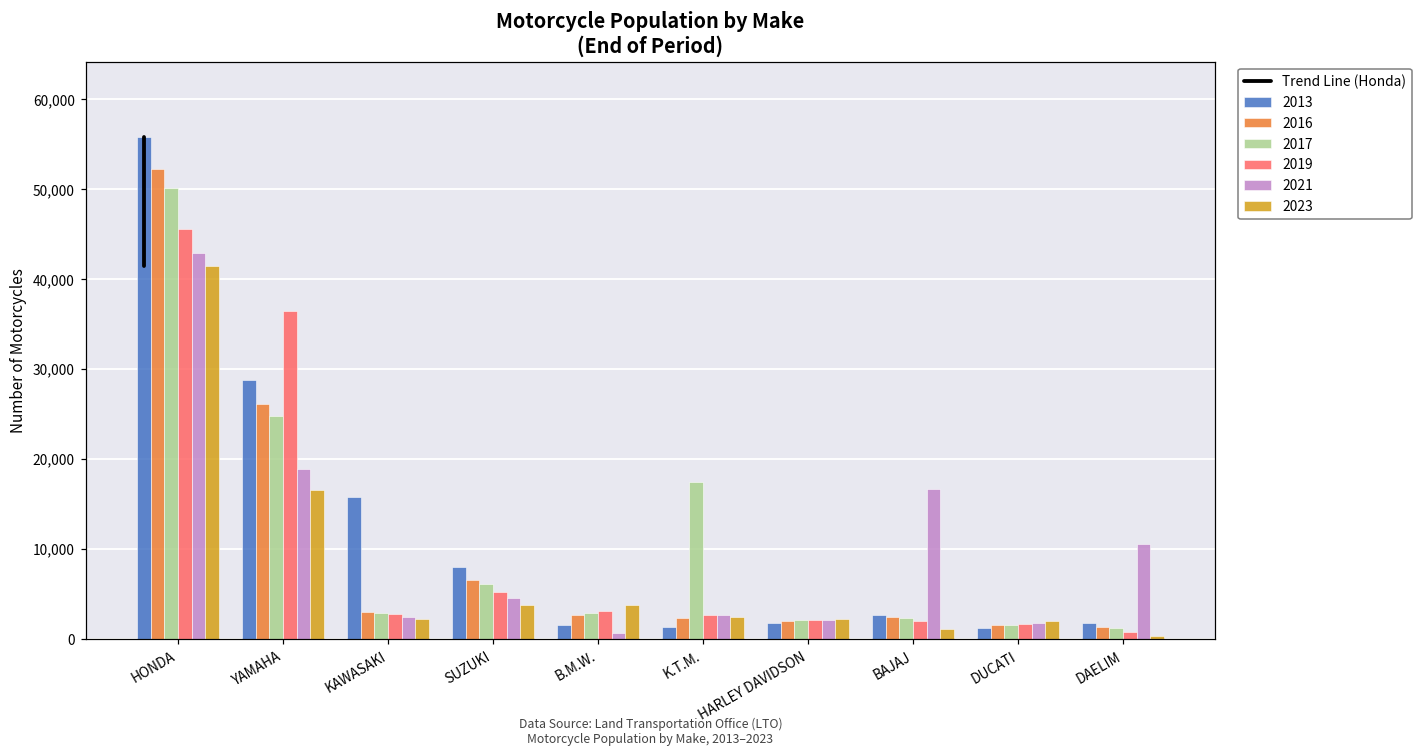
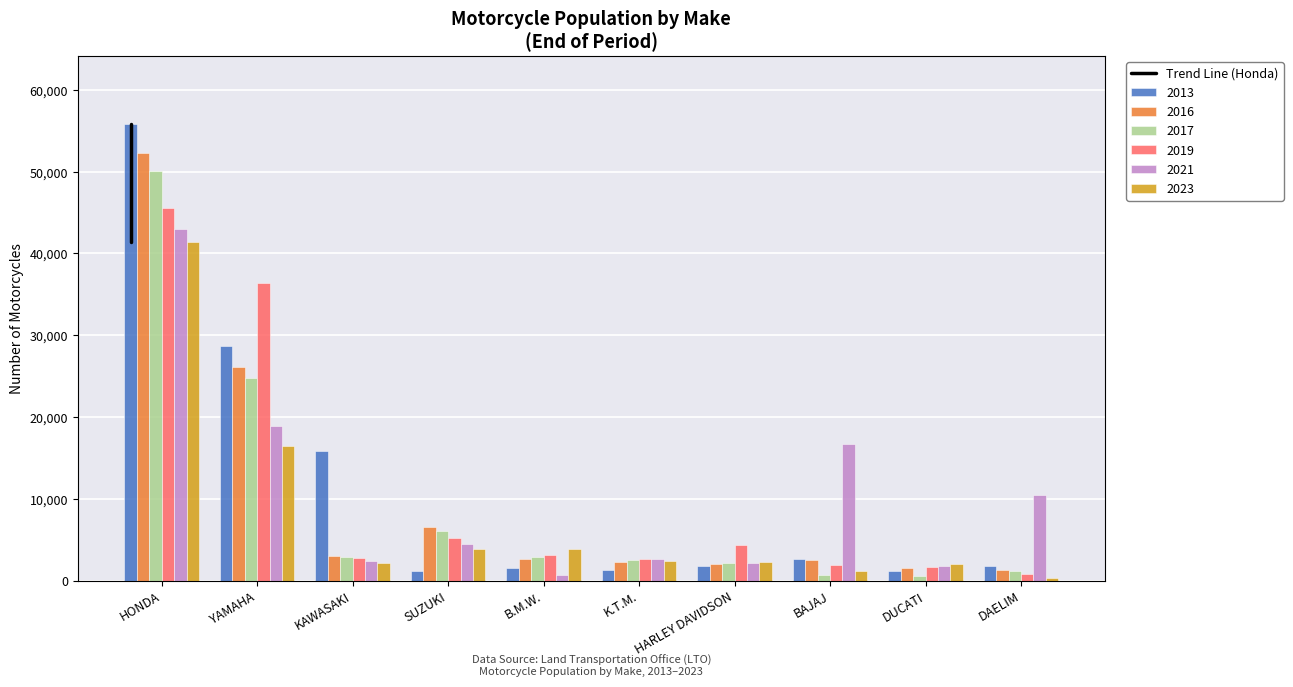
  {
    "2013": {
      "HONDA": "56,000",
      "YAMAHA": "29,000",
      "KAWASAKI": "16,000",
-     "SUZUKI": "8,000",
+     "SUZUKI": "1,000",
      "B.M.W.": "2,000",
      "K.T.M.": "1,000",
      "HARLEY DAVIDSON": "2,000",
      "BAJAJ": "3,000",
      "DUCATI": "1,000",
      "DAELIM": "2,000"
    },
    "2017": {
      "HONDA": "50,000",
      "YAMAHA": "25,000",
      "KAWASAKI": "3,000",
      "SUZUKI": "6,000",
      "B.M.W.": "3,000",
-     "K.T.M.": "17,000",
+     "K.T.M.": "3,000",
      "HARLEY DAVIDSON": "2,000",
-     "BAJAJ": "2,000",
-     "DUCATI": "2,000",
+     "BAJAJ": "1,000",
+     "DUCATI": "0",
      "DAELIM": "1,000"
    },
    "2019": {
      "HONDA": "46,000",
      "YAMAHA": "36,000",
      "KAWASAKI": "3,000",
      "SUZUKI": "5,000",
      "B.M.W.": "3,000",
      "K.T.M.": "3,000",
-     "HARLEY DAVIDSON": "2,000",
+     "HARLEY DAVIDSON": "4,000",
      "BAJAJ": "2,000",
      "DUCATI": "2,000",
      "DAELIM": "1,000"
    },
    "2021": {
      "HONDA": "43,000",
      "YAMAHA": "19,000",
      "KAWASAKI": "2,000",
      "SUZUKI": "5,000",
      "B.M.W.": "1,000",
      "K.T.M.": "3,000",
      "HARLEY DAVIDSON": "2,000",
      "BAJAJ": "17,000",
      "DUCATI": "2,000",
      "DAELIM": "11,000"
    }
  }
